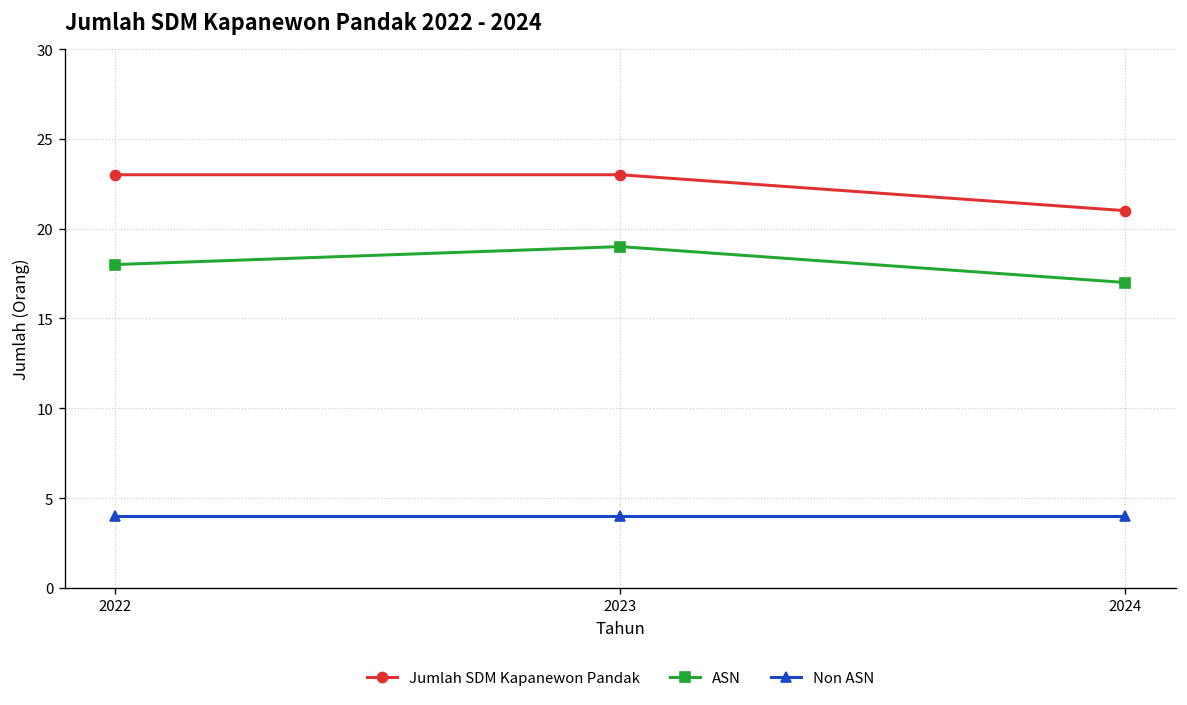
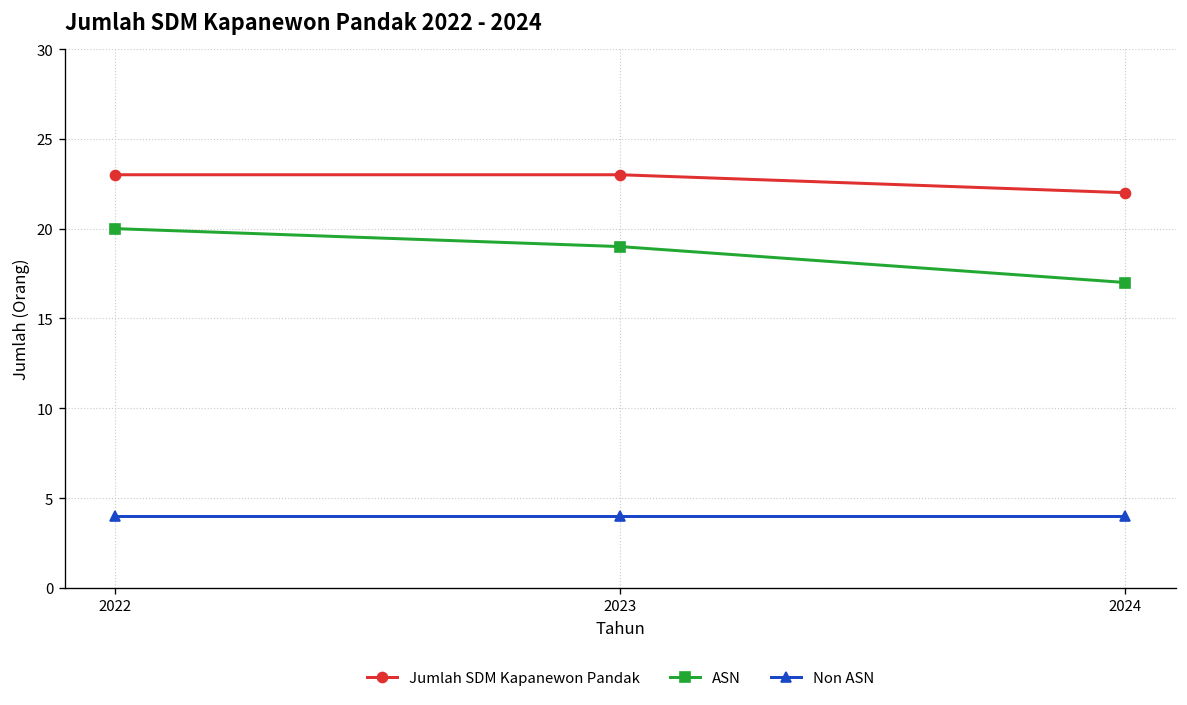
  {
    "Jumlah SDM Kapanewon Pandak": {
      "2022": 23,
      "2023": 23,
-     "2024": 21
+     "2024": 22
    },
    "ASN": {
-     "2022": 18,
+     "2022": 20,
      "2023": 19,
      "2024": 17
    },
    "Non ASN": {
      "2022": 4,
      "2023": 4,
      "2024": 4
    }
  }
